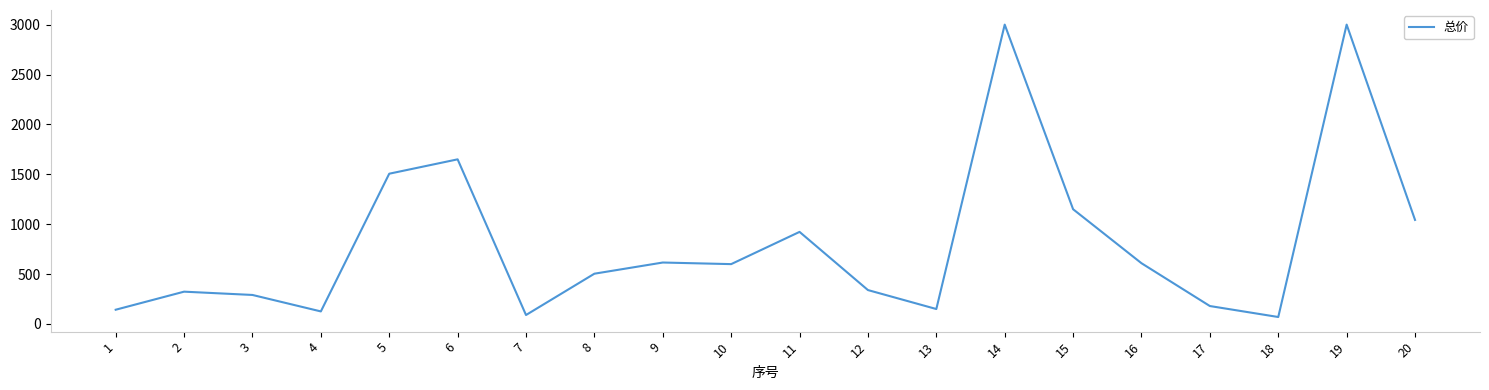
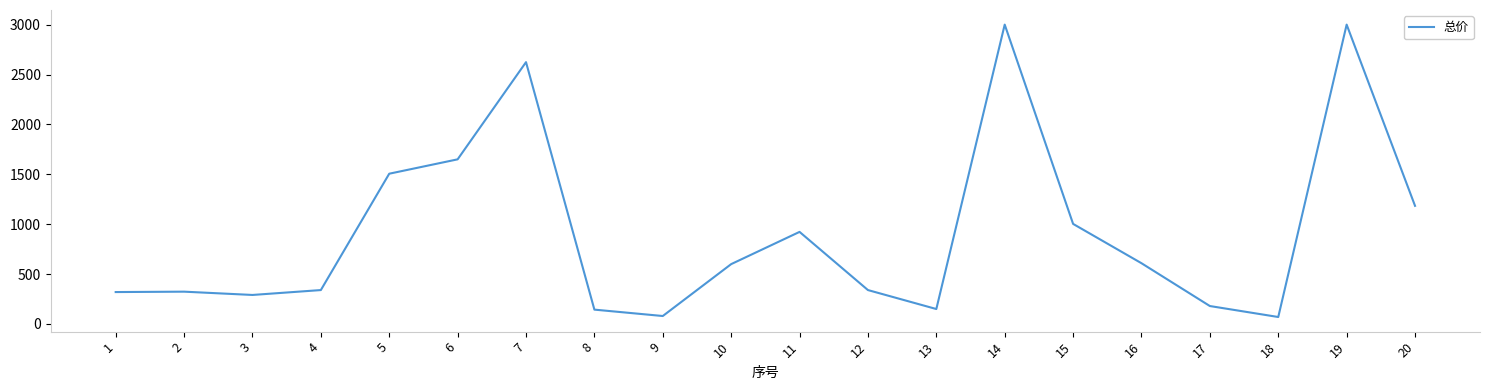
  {
-   "1": 100,
+   "1": 300,
    "2": 300,
    "3": 300,
-   "4": 100,
+   "4": 300,
    "5": 1500,
    "6": 1700,
-   "7": 100,
-   "8": 500,
-   "9": 600,
+   "7": 2600,
+   "8": 100,
+   "9": 100,
    "10": 600,
    "11": 900,
    "12": 300,
    "13": 200,
    "14": 3000,
-   "15": 1200,
+   "15": 1000,
    "16": 600,
    "17": 200,
    "18": 100,
    "19": 3000,
-   "20": 1000
+   "20": 1200
  }
